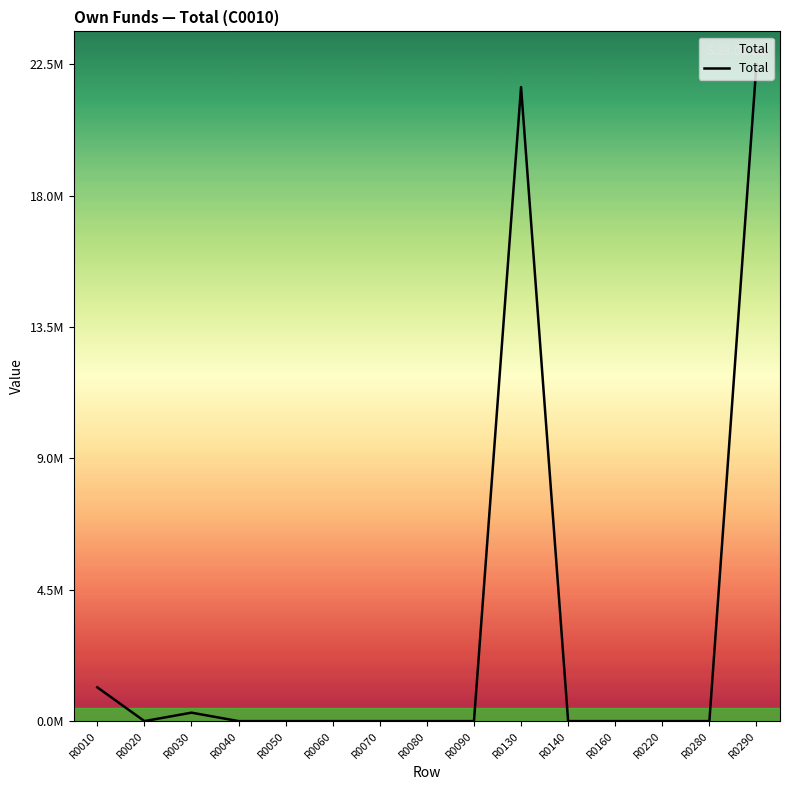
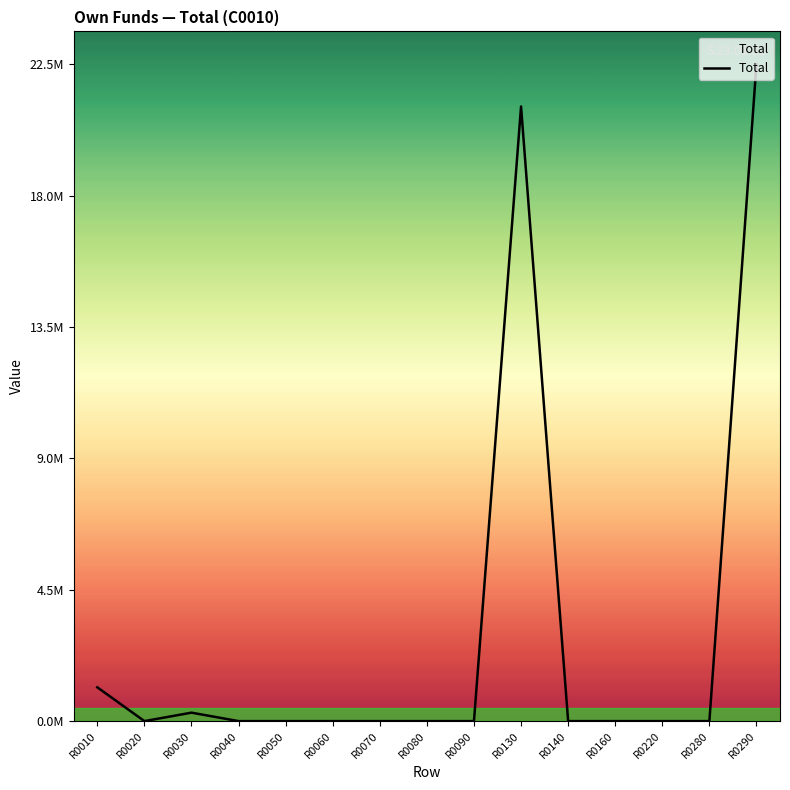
  {
    "R0010": 1200000,
-   "R0130": 21700000
+   "R0130": 21000000
  }
